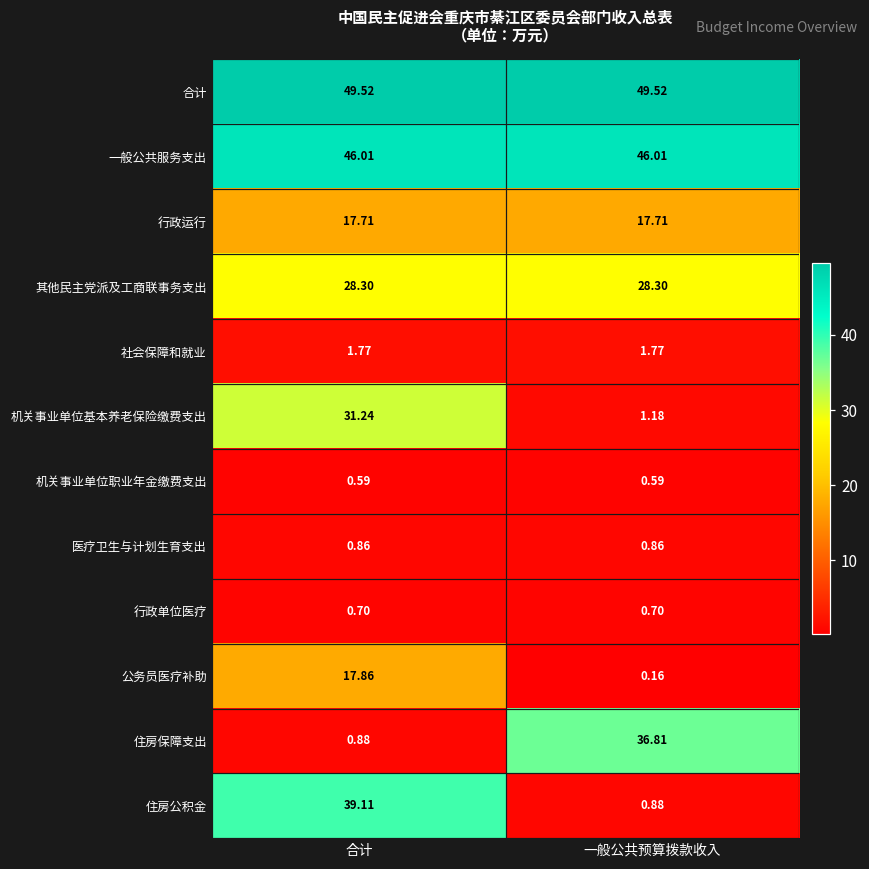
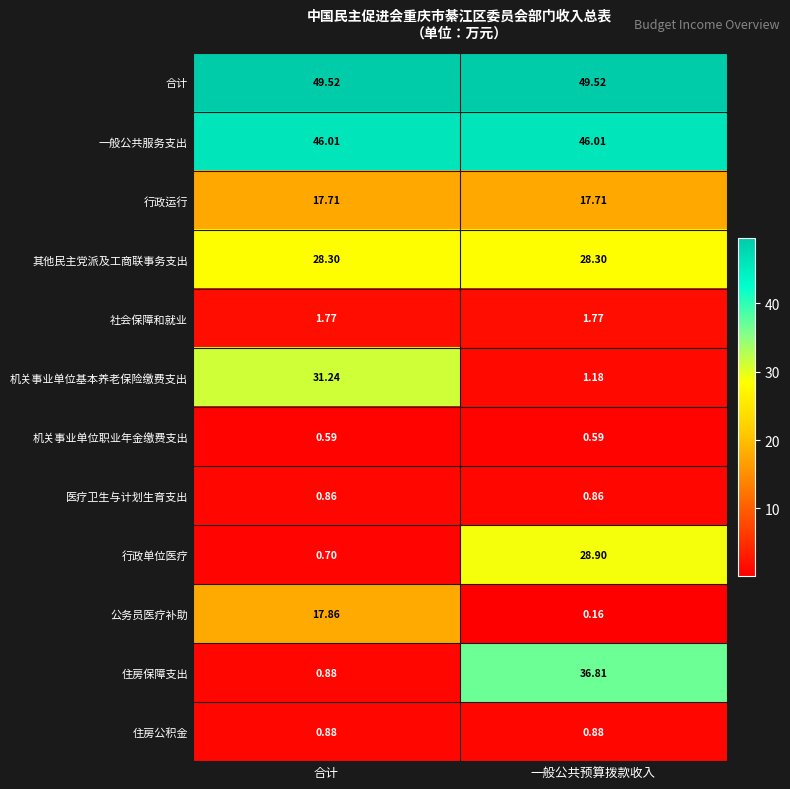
  {
    "合计": {
      "合计": 49.52,
      "一般公共预算拨款收入": 49.52
    },
    "一般公共服务支出": {
      "合计": 46.01,
      "一般公共预算拨款收入": 46.01
    },
    "行政运行": {
      "合计": 17.71,
      "一般公共预算拨款收入": 17.71
    },
    "其他民主党派及工商联事务支出": {
      "合计": 28.30,
      "一般公共预算拨款收入": 28.30
    },
    "社会保障和就业": {
      "合计": 1.77,
      "一般公共预算拨款收入": 1.77
    },
    "机关事业单位基本养老保险缴费支出": {
      "合计": 31.24,
      "一般公共预算拨款收入": 1.18
    },
    "机关事业单位职业年金缴费支出": {
      "合计": 0.59,
      "一般公共预算拨款收入": 0.59
    },
    "医疗卫生与计划生育支出": {
      "合计": 0.86,
      "一般公共预算拨款收入": 0.86
    },
    "行政单位医疗": {
      "合计": 0.70,
-     "一般公共预算拨款收入": 0.70
+     "一般公共预算拨款收入": 28.90
    },
    "公务员医疗补助": {
      "合计": 17.86,
      "一般公共预算拨款收入": 0.16
    },
    "住房保障支出": {
      "合计": 0.88,
      "一般公共预算拨款收入": 36.81
    },
    "住房公积金": {
-     "合计": 39.11,
+     "合计": 0.88,
      "一般公共预算拨款收入": 0.88
    }
  }
